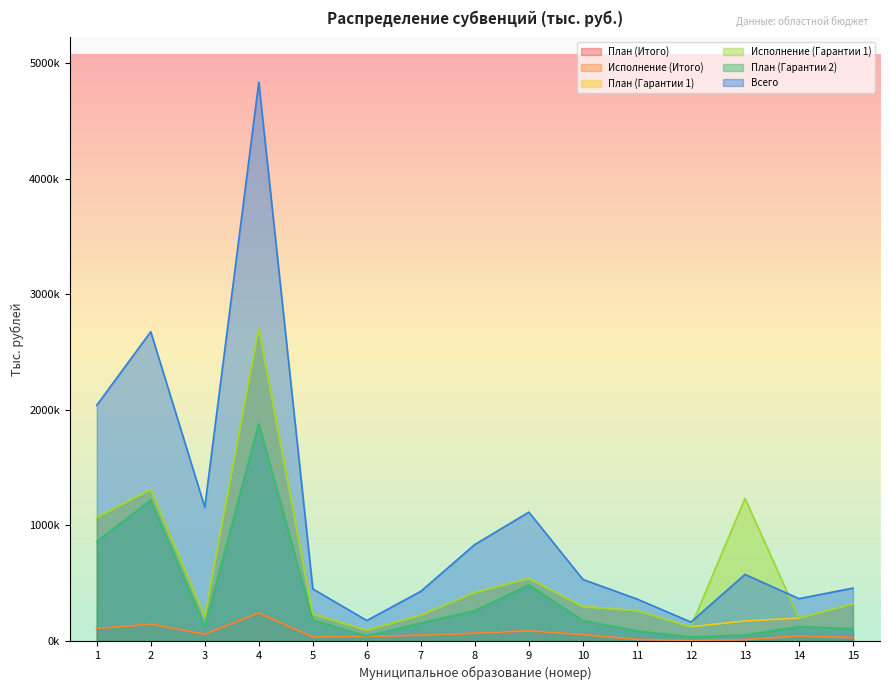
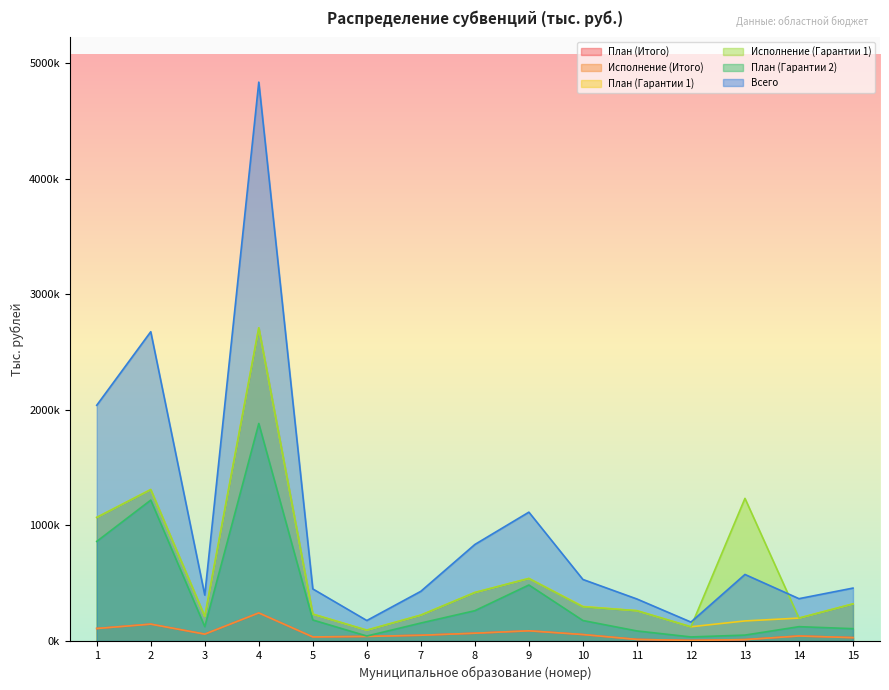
  {
    "Исполнение (Гарантии 1)": {
      "13": 1230000
    },
    "План (Гарантии 2)": {
      "1": 860000,
      "2": 1220000,
      "3": 120000,
      "4": 1880000,
      "5": 180000,
      "7": 160000,
      "8": 260000,
      "9": 490000,
      "10": 180000,
      "11": 90000,
      "12": 40000,
      "13": 50000,
      "14": 120000,
      "15": 110000
    },
    "Всего": {
      "1": 2040000,
      "2": 2680000,
-     "3": 1160000,
+     "3": 400000,
      "4": 4840000,
      "5": 450000,
      "6": 180000,
      "7": 430000,
      "8": 840000,
      "9": 1120000,
      "10": 530000,
      "11": 360000,
      "12": 160000,
      "13": 580000,
      "14": 370000,
      "15": 460000
    }
  }
